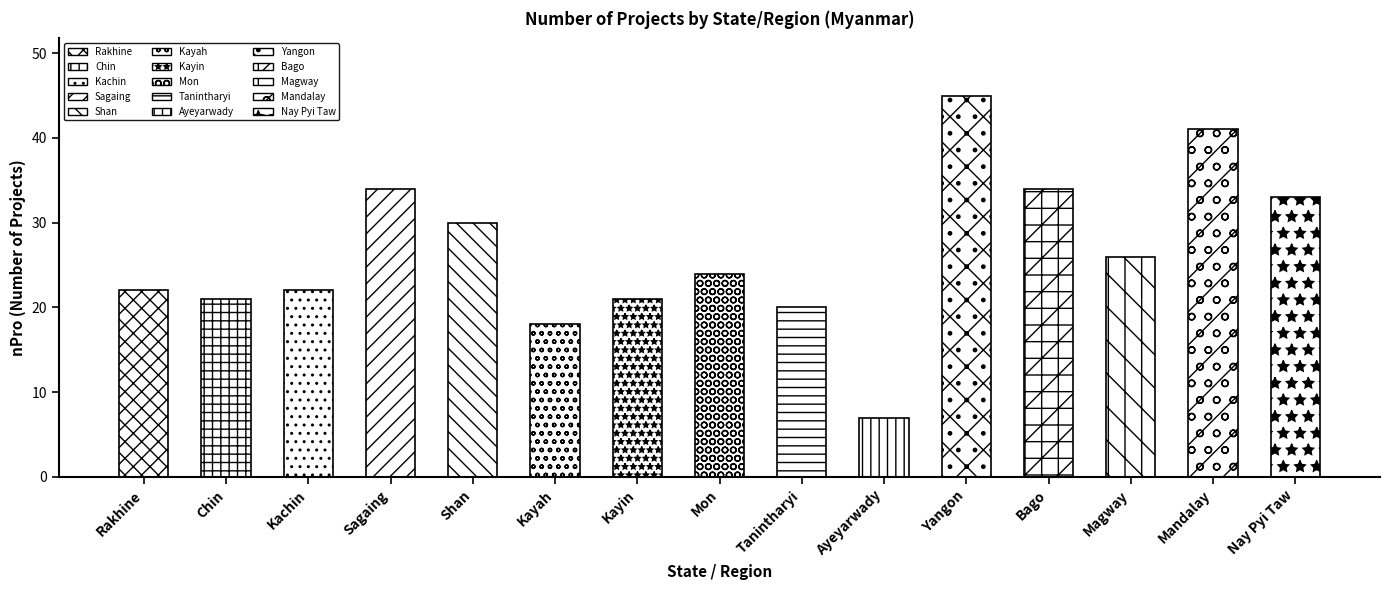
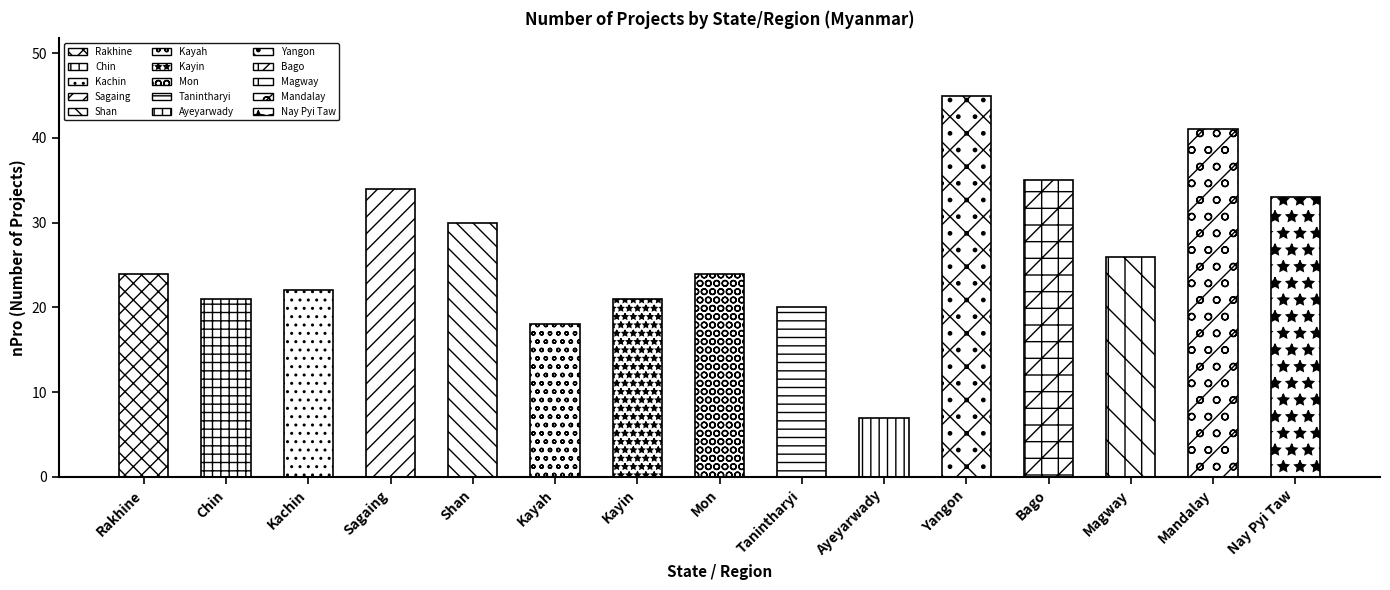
  {
-   "Rakhine": 22,
+   "Rakhine": 24,
    "Chin": 21,
    "Kachin": 22,
    "Sagaing": 34,
    "Shan": 30,
    "Kayah": 18,
    "Kayin": 21,
    "Mon": 24,
    "Tanintharyi": 20,
    "Ayeyarwady": 7,
    "Yangon": 45,
-   "Bago": 34,
+   "Bago": 35,
    "Magway": 26,
    "Mandalay": 41,
    "Nay Pyi Taw": 33
  }
